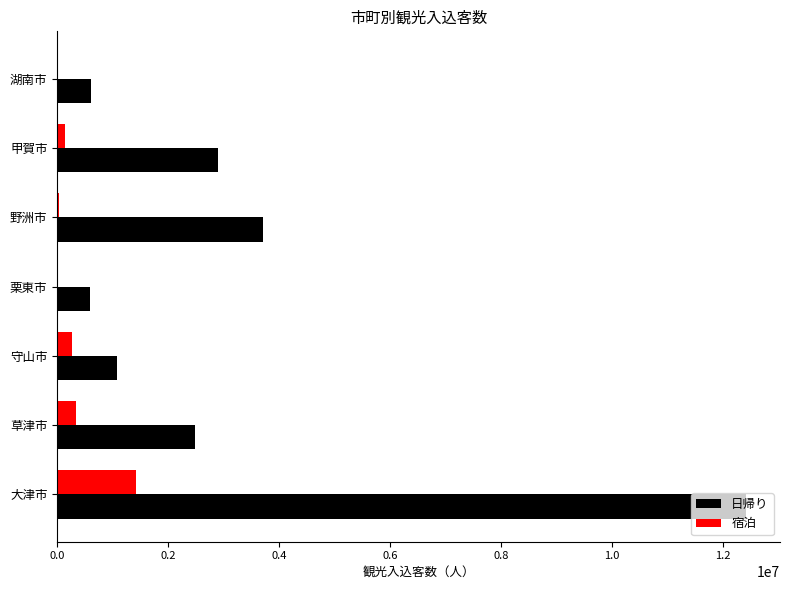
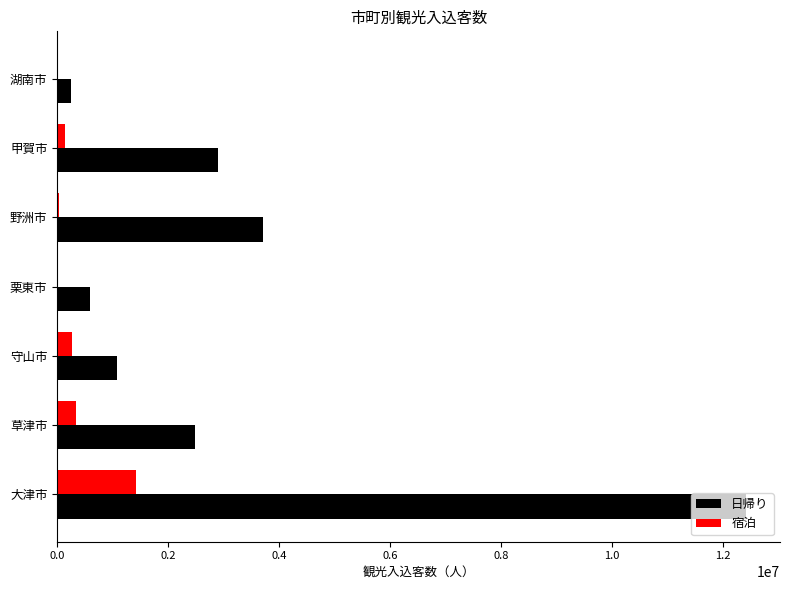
  {
    "日帰り": {
-     "湖南市": 600000,
+     "湖南市": 300000,
      "甲賀市": 2900000,
      "野洲市": 3700000,
      "栗東市": 600000,
      "守山市": 1100000,
      "草津市": 2500000
    },
    "宿泊": {
      "甲賀市": 100000,
      "守山市": 300000,
      "草津市": 300000,
      "大津市": 1400000
    }
  }
